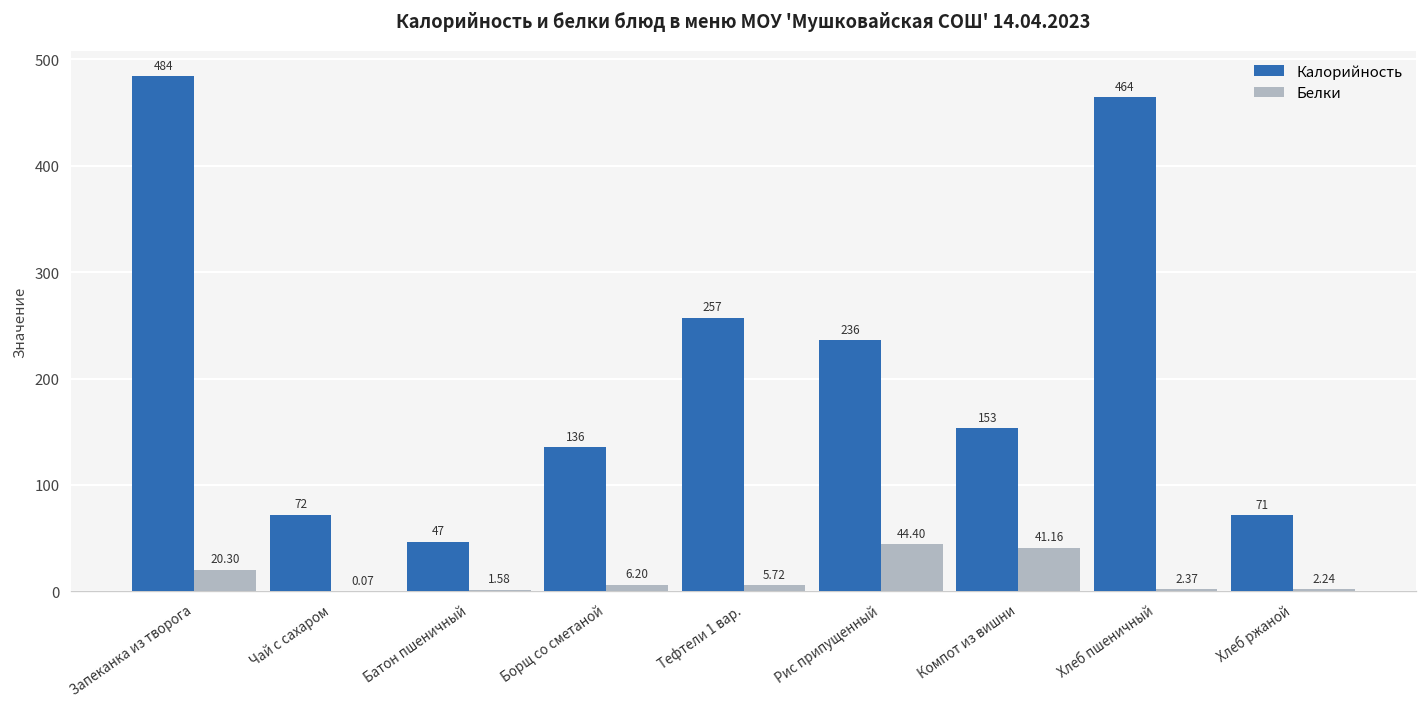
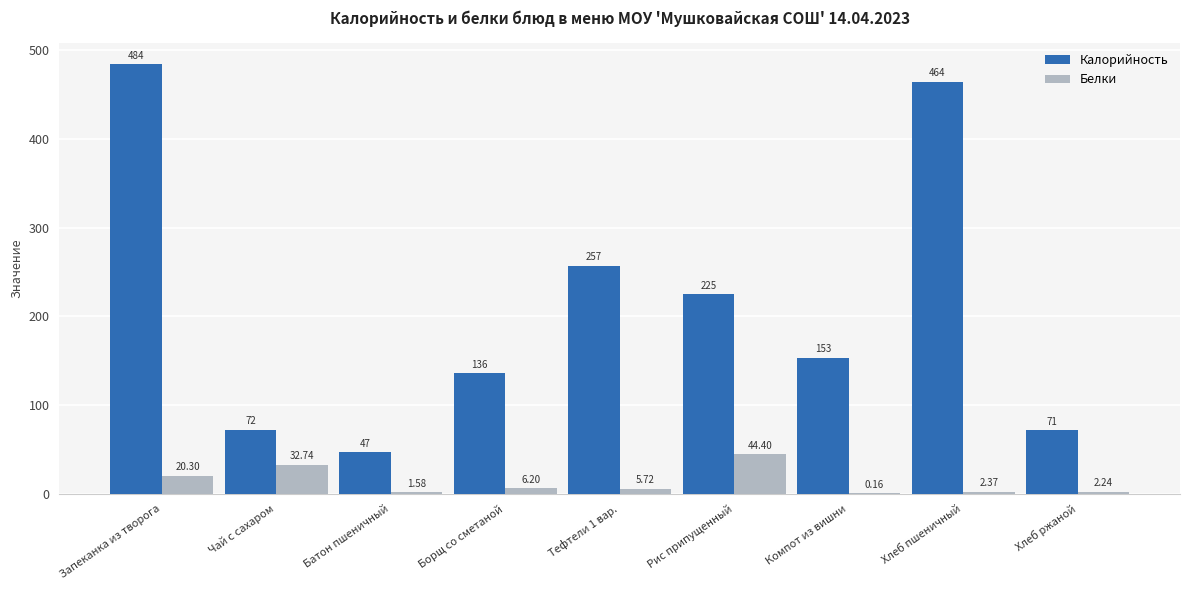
  {
    "Калорийность": {
      "Запеканка из творога": 484,
      "Чай с сахаром": 72,
      "Батон пшеничный": 47,
      "Борщ со сметаной": 136,
      "Тефтели 1 вар.": 257,
-     "Рис припущенный": 236,
+     "Рис припущенный": 225,
      "Компот из вишни": 153,
      "Хлеб пшеничный": 464,
      "Хлеб ржаной": 71
    },
    "Белки": {
      "Запеканка из творога": 20.30,
-     "Чай с сахаром": 0.07,
+     "Чай с сахаром": 32.74,
      "Батон пшеничный": 1.58,
      "Борщ со сметаной": 6.20,
      "Тефтели 1 вар.": 5.72,
      "Рис припущенный": 44.40,
-     "Компот из вишни": 41.16,
+     "Компот из вишни": 0.16,
      "Хлеб пшеничный": 2.37,
      "Хлеб ржаной": 2.24
    }
  }
